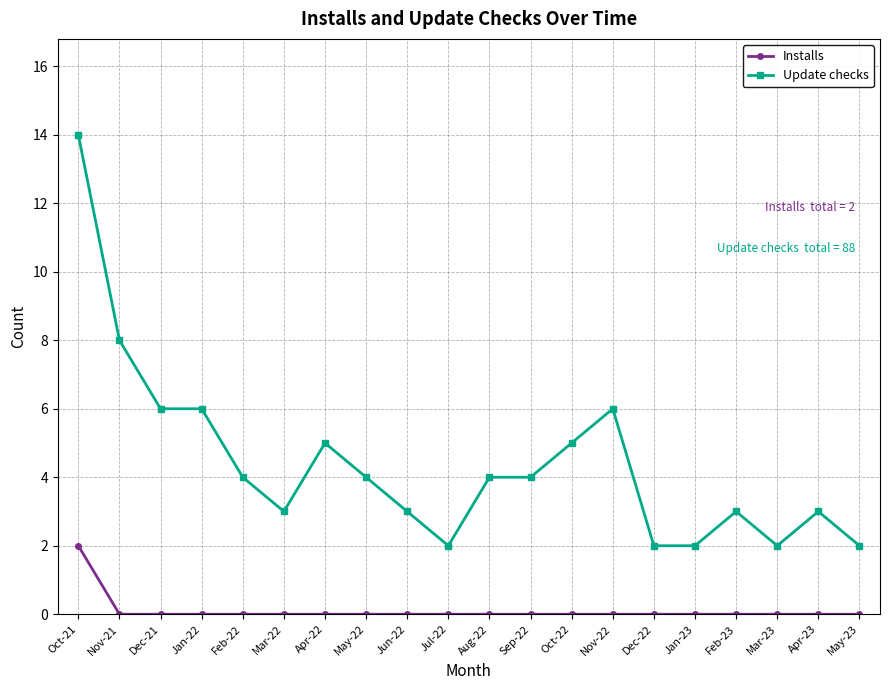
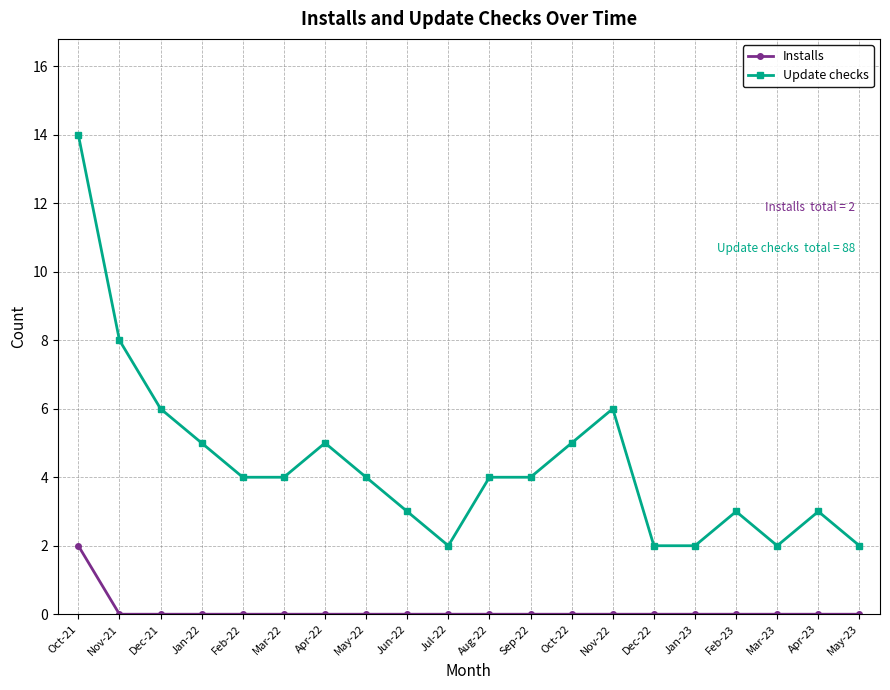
  {
    "Installs": {
      "Oct-21": 2,
      "Nov-21": 0,
      "Dec-21": 0,
      "Jan-22": 0,
      "Feb-22": 0,
      "Mar-22": 0,
      "Apr-22": 0,
      "May-22": 0,
      "Jun-22": 0,
      "Jul-22": 0,
      "Aug-22": 0,
      "Sep-22": 0,
      "Oct-22": 0,
      "Nov-22": 0,
      "Dec-22": 0,
      "Jan-23": 0,
      "Feb-23": 0,
      "Mar-23": 0,
      "Apr-23": 0,
      "May-23": 0
    },
    "Update checks": {
      "Oct-21": 14,
      "Nov-21": 8,
      "Dec-21": 6,
-     "Jan-22": 6,
+     "Jan-22": 5,
      "Feb-22": 4,
-     "Mar-22": 3,
+     "Mar-22": 4,
      "Apr-22": 5,
      "May-22": 4,
      "Jun-22": 3,
      "Jul-22": 2,
      "Aug-22": 4,
      "Sep-22": 4,
      "Oct-22": 5,
      "Nov-22": 6,
      "Dec-22": 2,
      "Jan-23": 2,
      "Feb-23": 3,
      "Mar-23": 2,
      "Apr-23": 3,
      "May-23": 2
    }
  }
